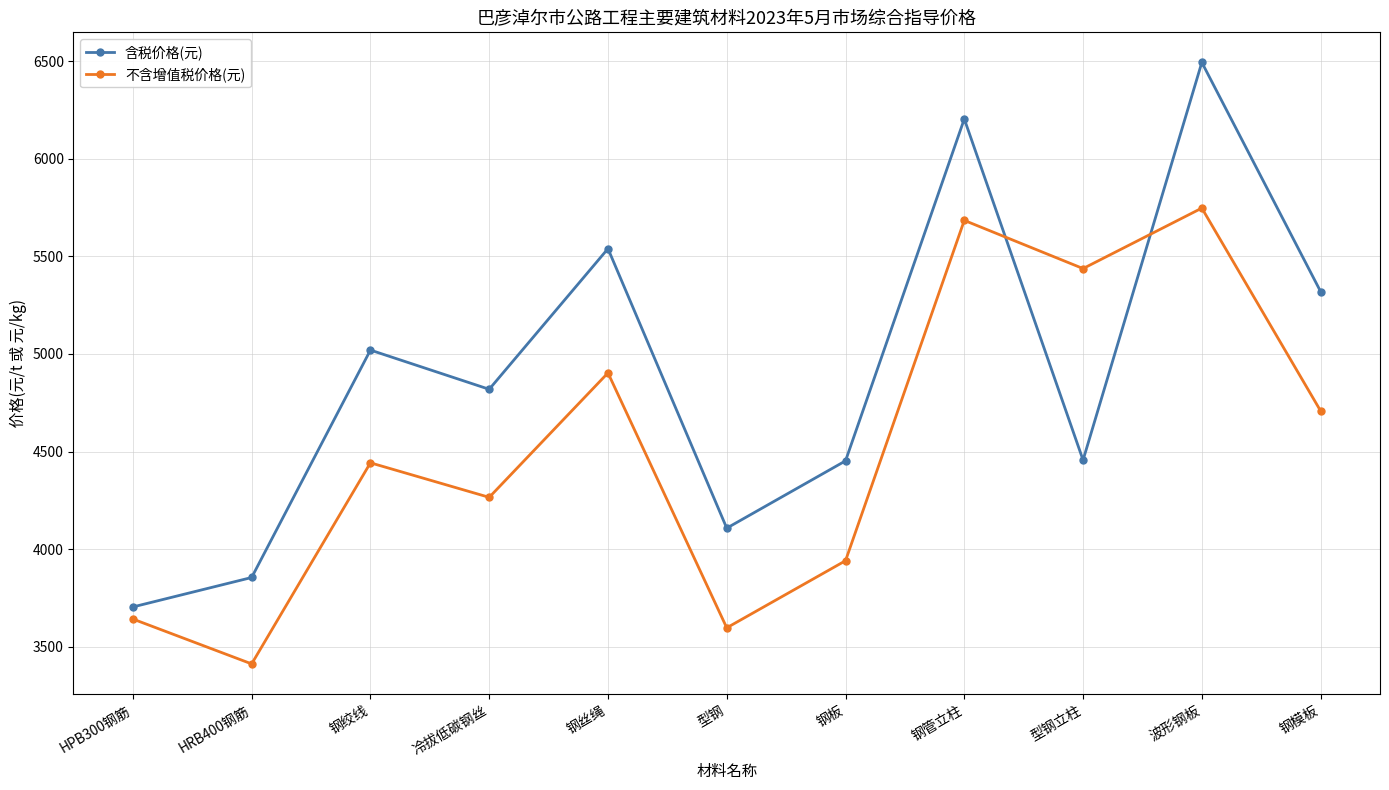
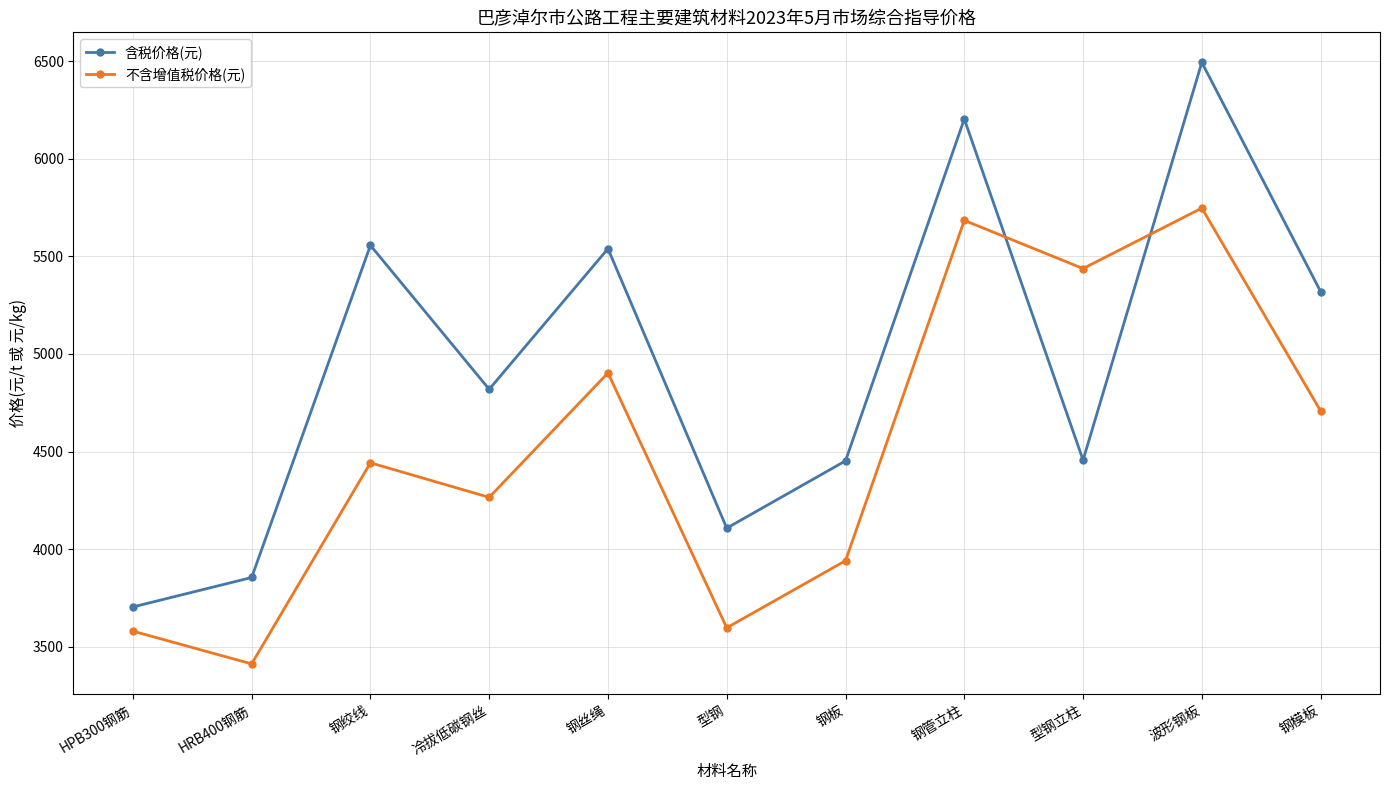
  {
    "含税价格(元)": {
      "HPB300钢筋": 3700,
      "HRB400钢筋": 3850,
-     "钢绞线": 5020,
+     "钢绞线": 5560,
      "冷拔低碳钢丝": 4820,
      "钢丝绳": 5540,
      "型钢": 4110,
      "钢板": 4450,
      "钢管立柱": 6210,
      "型钢立柱": 4460,
      "波形钢板": 6500,
      "钢模板": 5320
    },
    "不含增值税价格(元)": {
-     "HPB300钢筋": 3640,
+     "HPB300钢筋": 3580,
      "HRB400钢筋": 3410,
      "钢绞线": 4440,
      "冷拔低碳钢丝": 4270,
      "钢丝绳": 4900,
      "型钢": 3600,
      "钢板": 3940,
      "钢管立柱": 5690,
      "型钢立柱": 5440,
      "波形钢板": 5750,
      "钢模板": 4710
    }
  }
